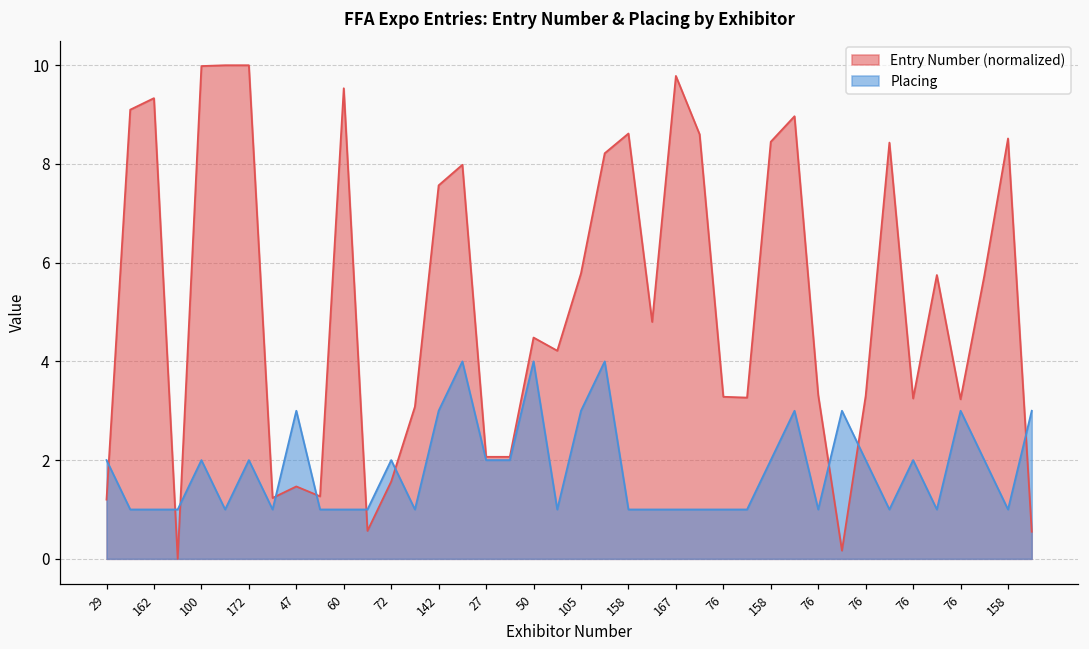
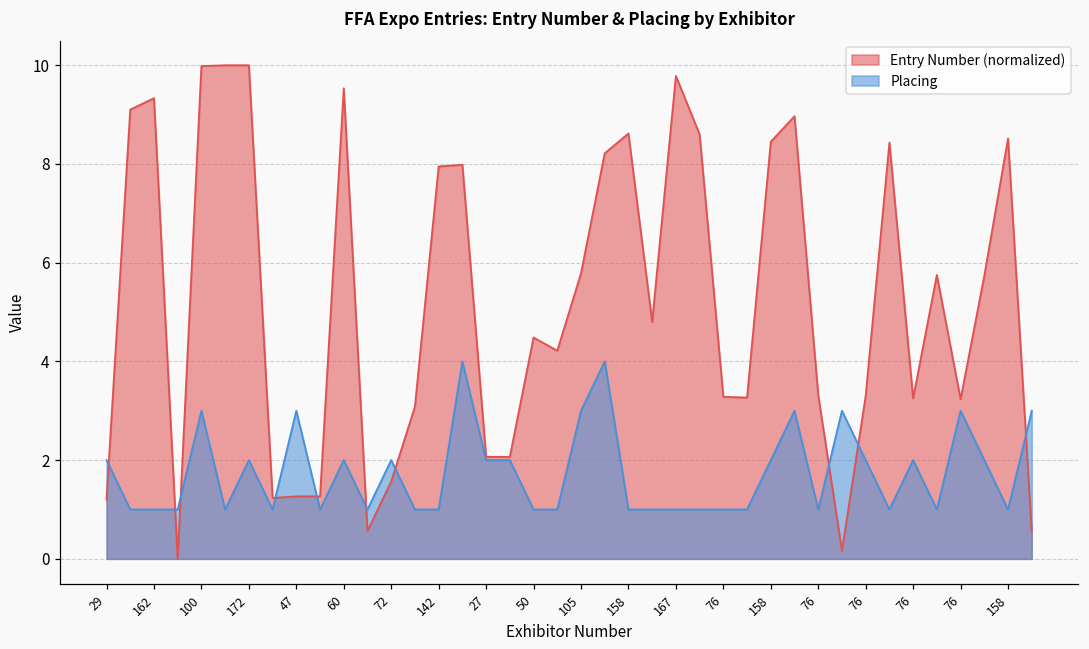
  {
    "Entry Number (normalized)": {
      "162": 9.3,
      "100": 10.0,
      "172": 10.0,
-     "47": 1.5,
+     "47": 1.3,
      "60": 9.5,
      "72": 1.6,
-     "142": 7.6,
+     "142": 8.0,
      "50": 4.5,
      "105": 5.8,
      "167": 9.8
    },
    "Placing": {
      "162": 1,
-     "100": 2,
+     "100": 3,
      "172": 2,
      "47": 3,
-     "60": 1,
+     "60": 2,
      "72": 2,
-     "142": 3,
-     "50": 4,
+     "142": 1,
+     "50": 1,
      "105": 3,
      "167": 1
    }
  }
